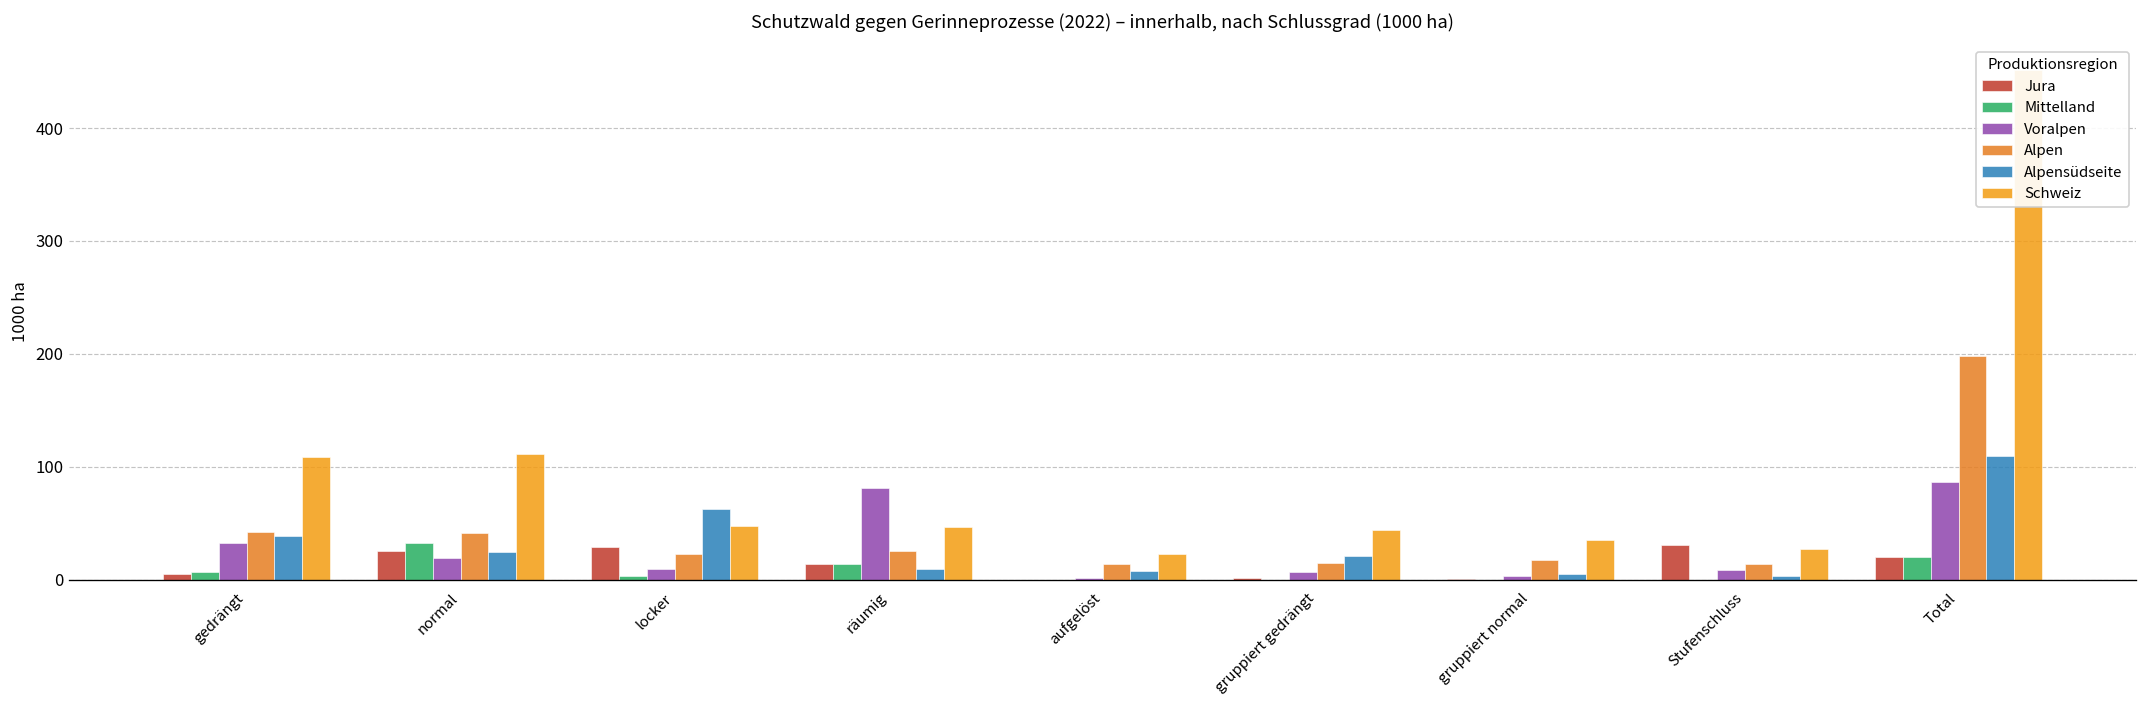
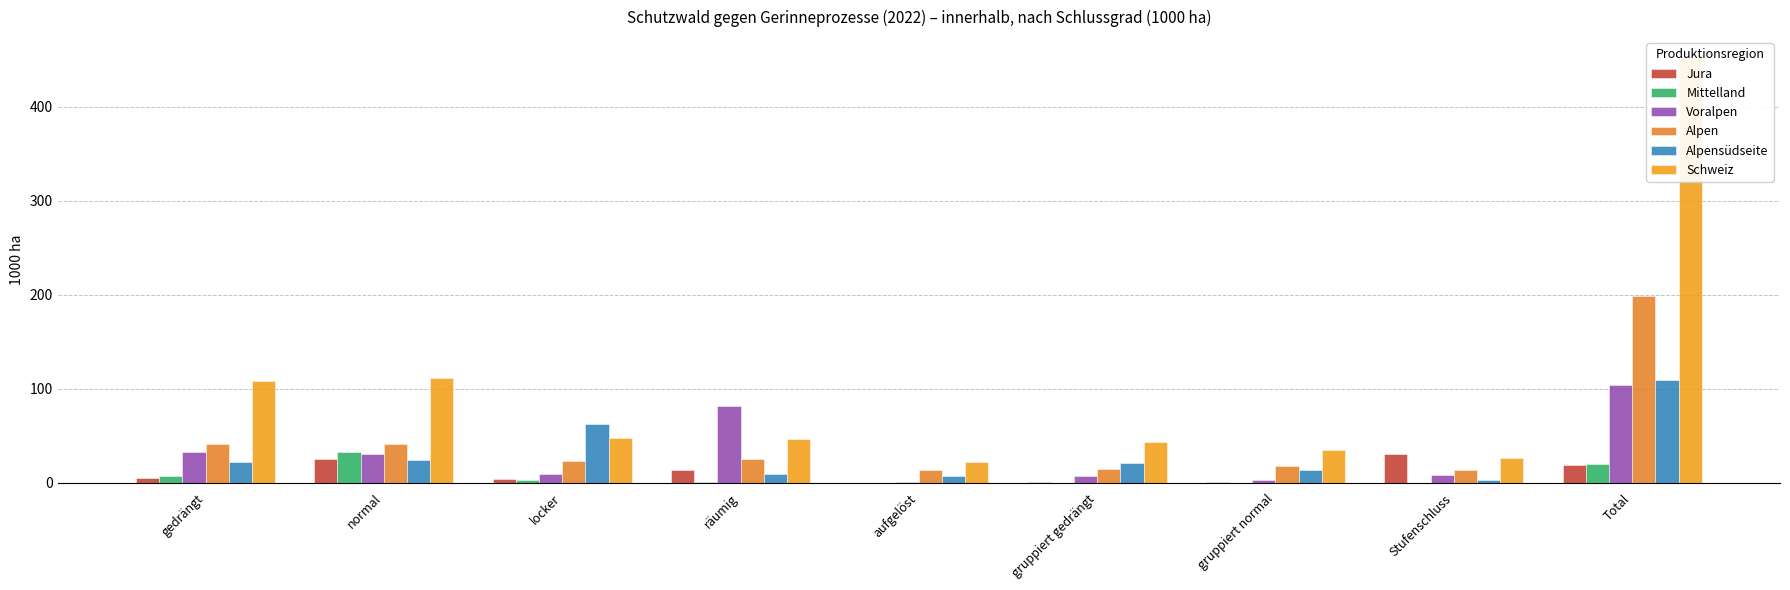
  {
    "Jura": {
      "gedrängt": 10,
      "normal": 30,
-     "locker": 30,
+     "locker": 0,
      "räumig": 10,
      "aufgelöst": 0,
      "Stufenschluss": 30,
      "Total": 20
    },
    "Mittelland": {
      "gedrängt": 10,
      "normal": 30,
      "locker": 0,
-     "räumig": 10,
+     "räumig": 0,
      "aufgelöst": 0,
      "gruppiert gedrängt": 0,
      "gruppiert normal": 0,
      "Stufenschluss": 0,
      "Total": 20
    },
    "Voralpen": {
      "gedrängt": 30,
-     "normal": 20,
+     "normal": 30,
      "locker": 10,
      "räumig": 80,
      "gruppiert gedrängt": 10,
      "gruppiert normal": 0,
      "Stufenschluss": 10,
-     "Total": 90
+     "Total": 100
    },
    "Alpensüdseite": {
-     "gedrängt": 40,
+     "gedrängt": 20,
      "normal": 20,
      "locker": 60,
      "räumig": 10,
      "aufgelöst": 10,
      "gruppiert gedrängt": 20,
-     "gruppiert normal": 0,
+     "gruppiert normal": 10,
      "Stufenschluss": 0,
      "Total": 110
    }
  }
